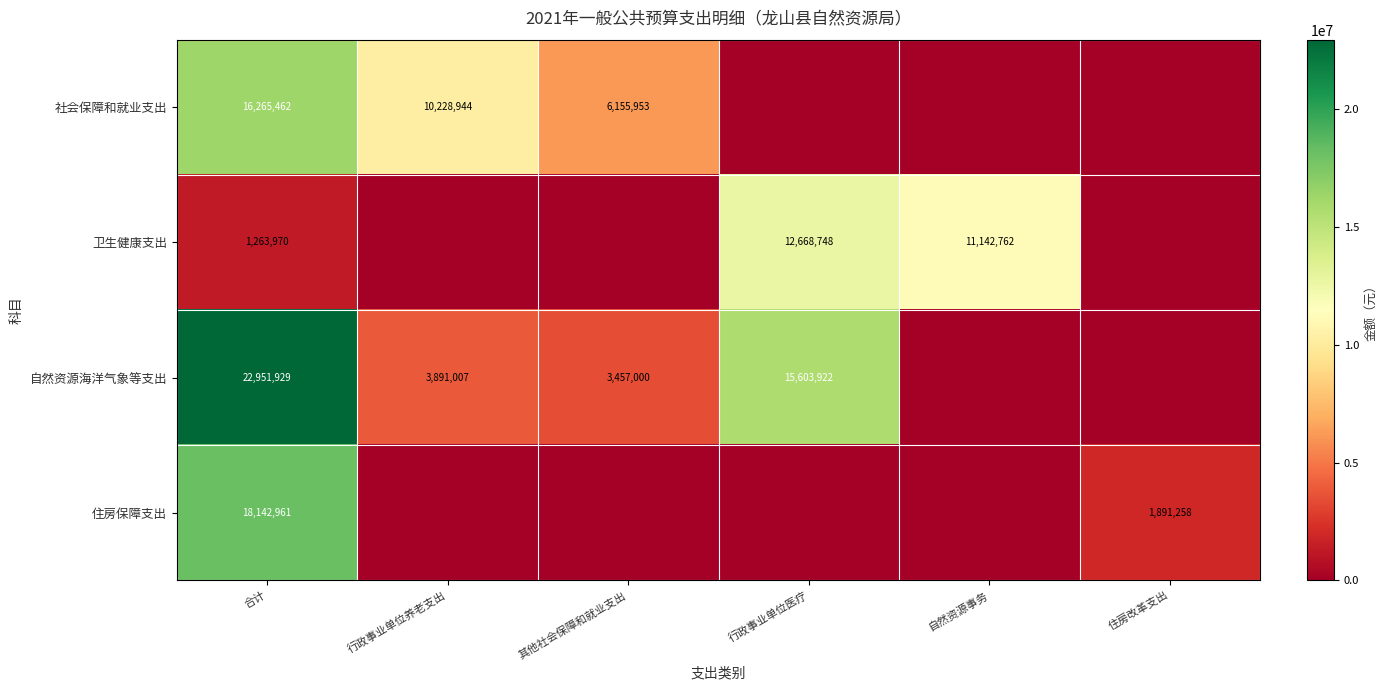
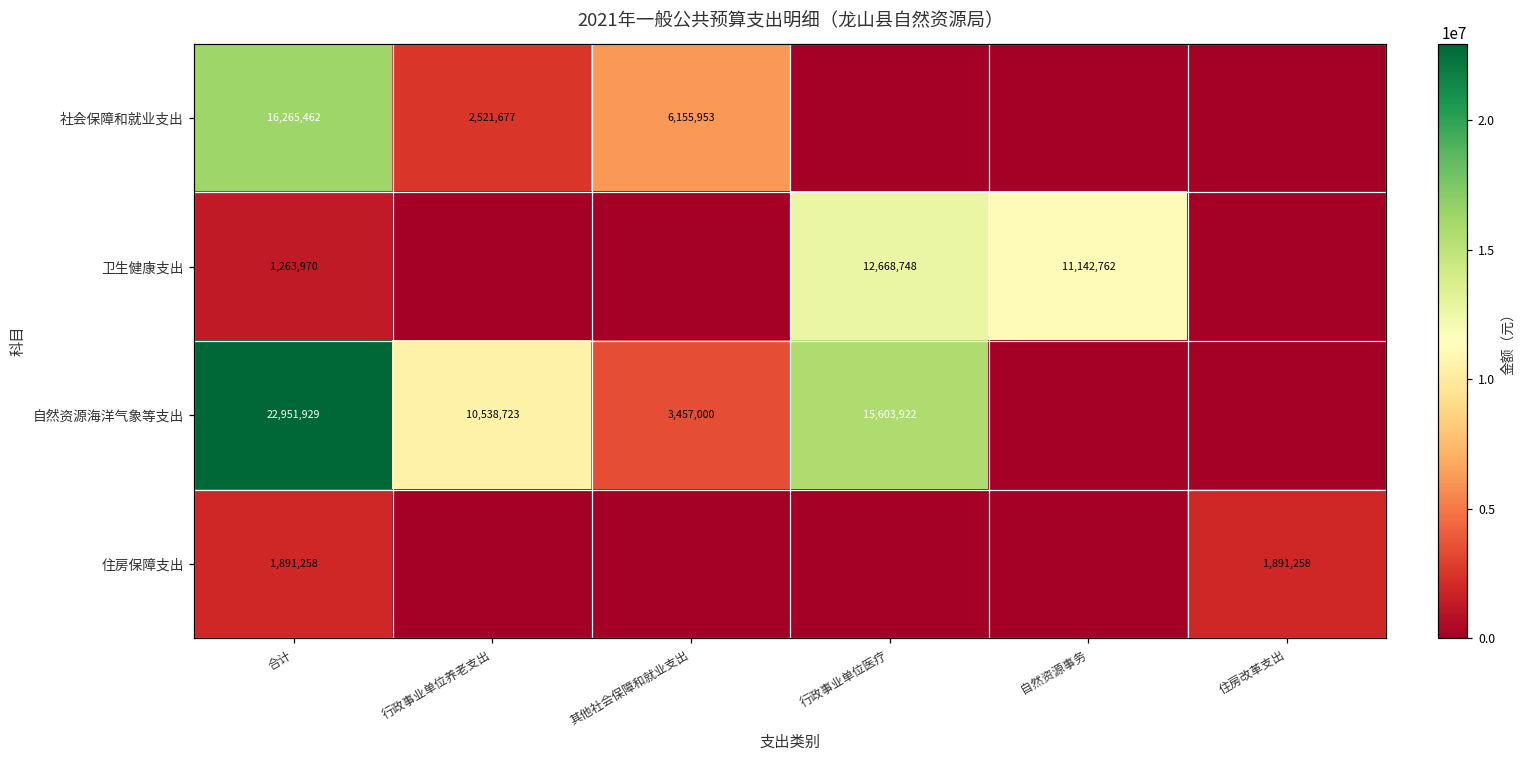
  {
    "社会保障和就业支出": {
      "合计": "16,265,462",
-     "行政事业单位养老支出": "10,228,944",
+     "行政事业单位养老支出": "2,521,677",
      "其他社会保障和就业支出": "6,155,953"
    },
    "卫生健康支出": {
      "合计": "1,263,970",
      "行政事业单位医疗": "12,668,748",
      "自然资源事务": "11,142,762"
    },
    "自然资源海洋气象等支出": {
      "合计": "22,951,929",
-     "行政事业单位养老支出": "3,891,007",
+     "行政事业单位养老支出": "10,538,723",
      "其他社会保障和就业支出": "3,457,000",
      "行政事业单位医疗": "15,603,922"
    },
    "住房保障支出": {
-     "合计": "18,142,961",
+     "合计": "1,891,258",
      "住房改革支出": "1,891,258"
    }
  }
